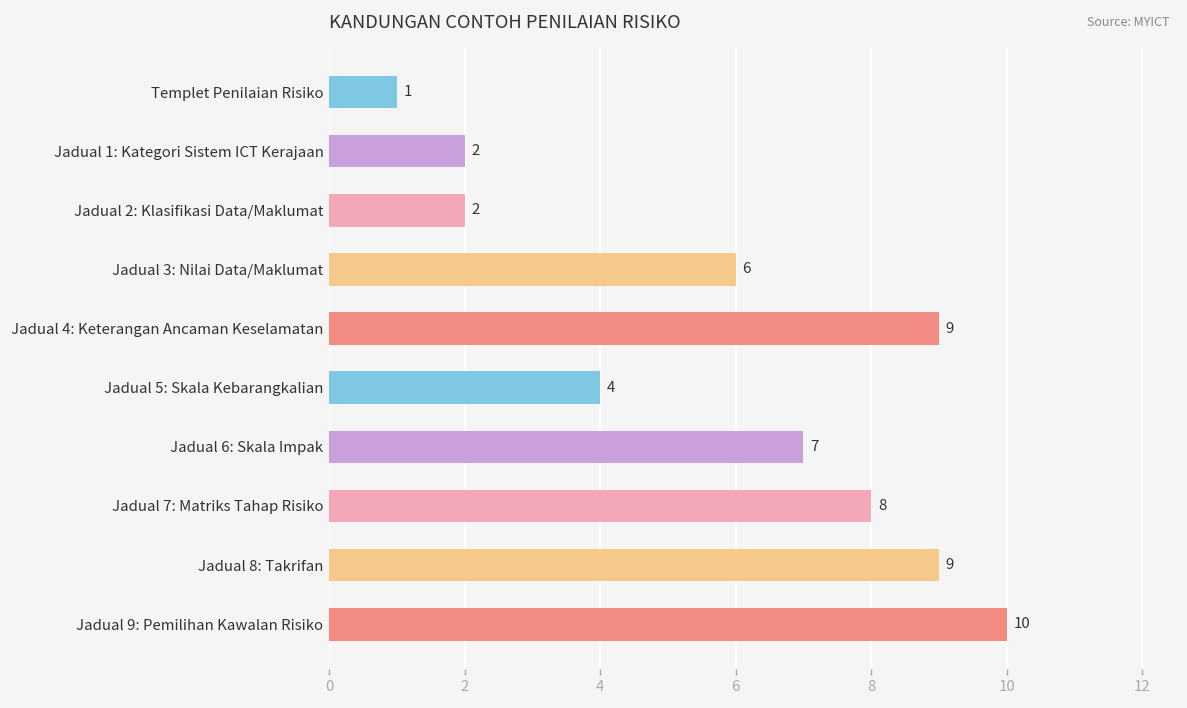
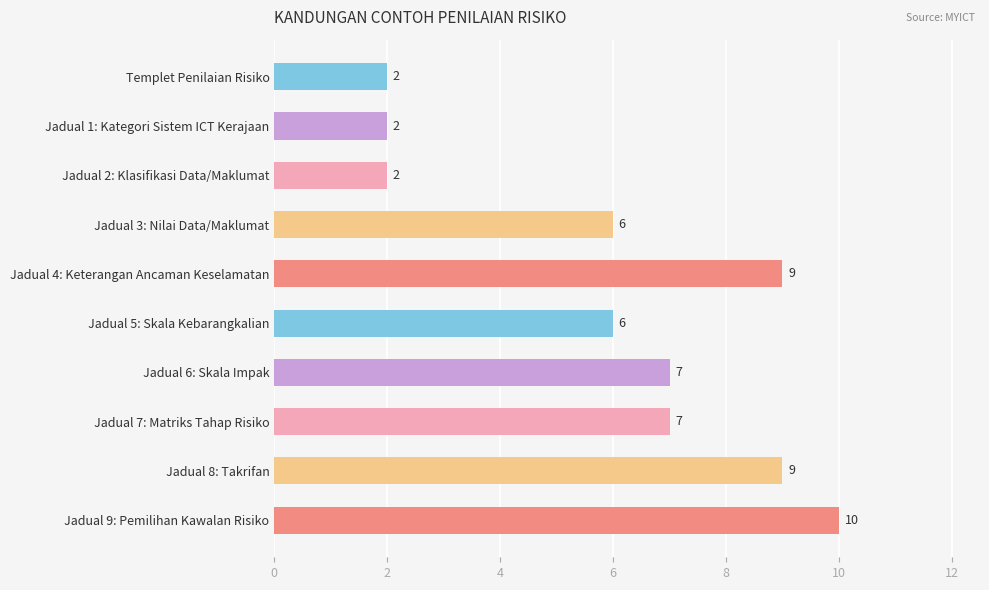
  {
-   "Templet Penilaian Risiko": 1,
+   "Templet Penilaian Risiko": 2,
    "Jadual 1: Kategori Sistem ICT Kerajaan": 2,
    "Jadual 2: Klasifikasi Data/Maklumat": 2,
    "Jadual 3: Nilai Data/Maklumat": 6,
    "Jadual 4: Keterangan Ancaman Keselamatan": 9,
-   "Jadual 5: Skala Kebarangkalian": 4,
+   "Jadual 5: Skala Kebarangkalian": 6,
    "Jadual 6: Skala Impak": 7,
-   "Jadual 7: Matriks Tahap Risiko": 8,
+   "Jadual 7: Matriks Tahap Risiko": 7,
    "Jadual 8: Takrifan": 9,
    "Jadual 9: Pemilihan Kawalan Risiko": 10
  }
